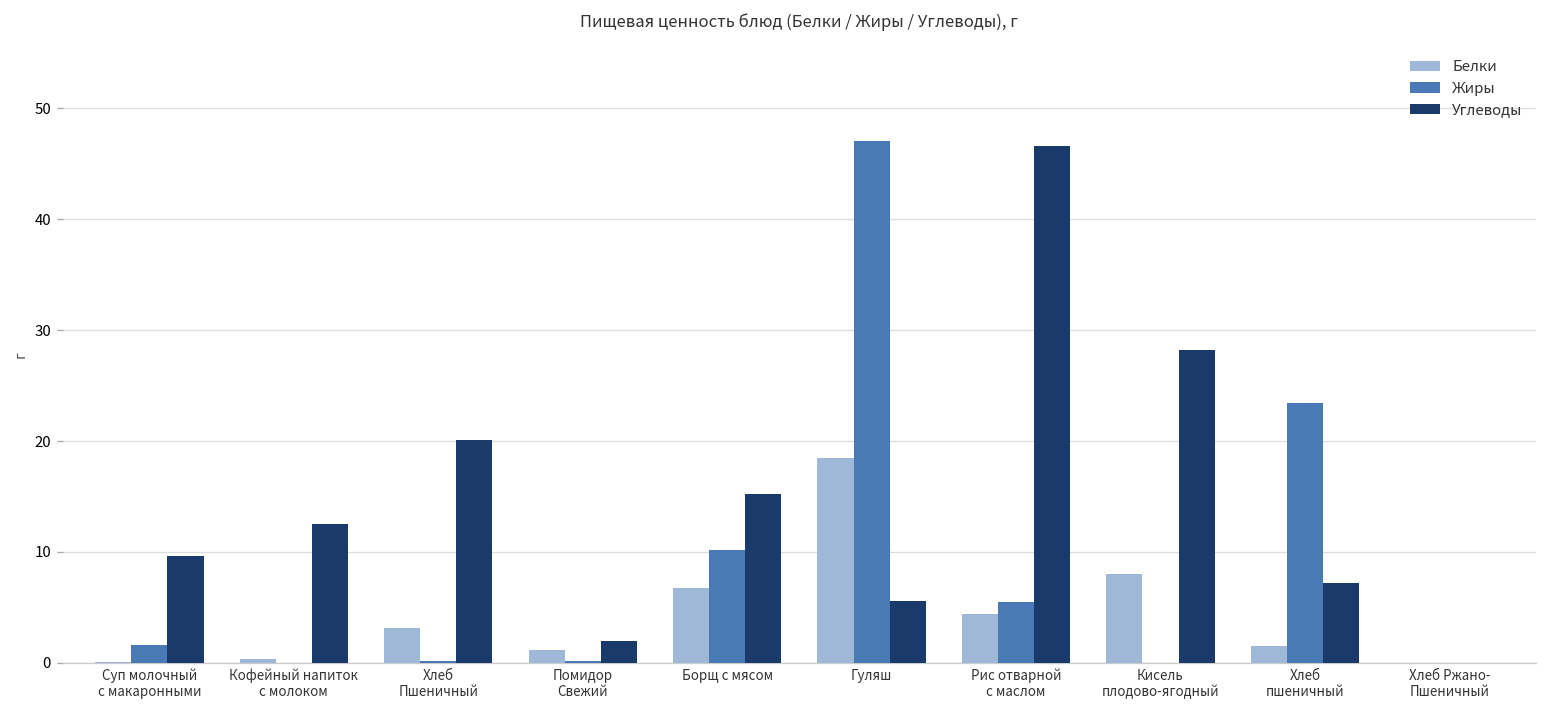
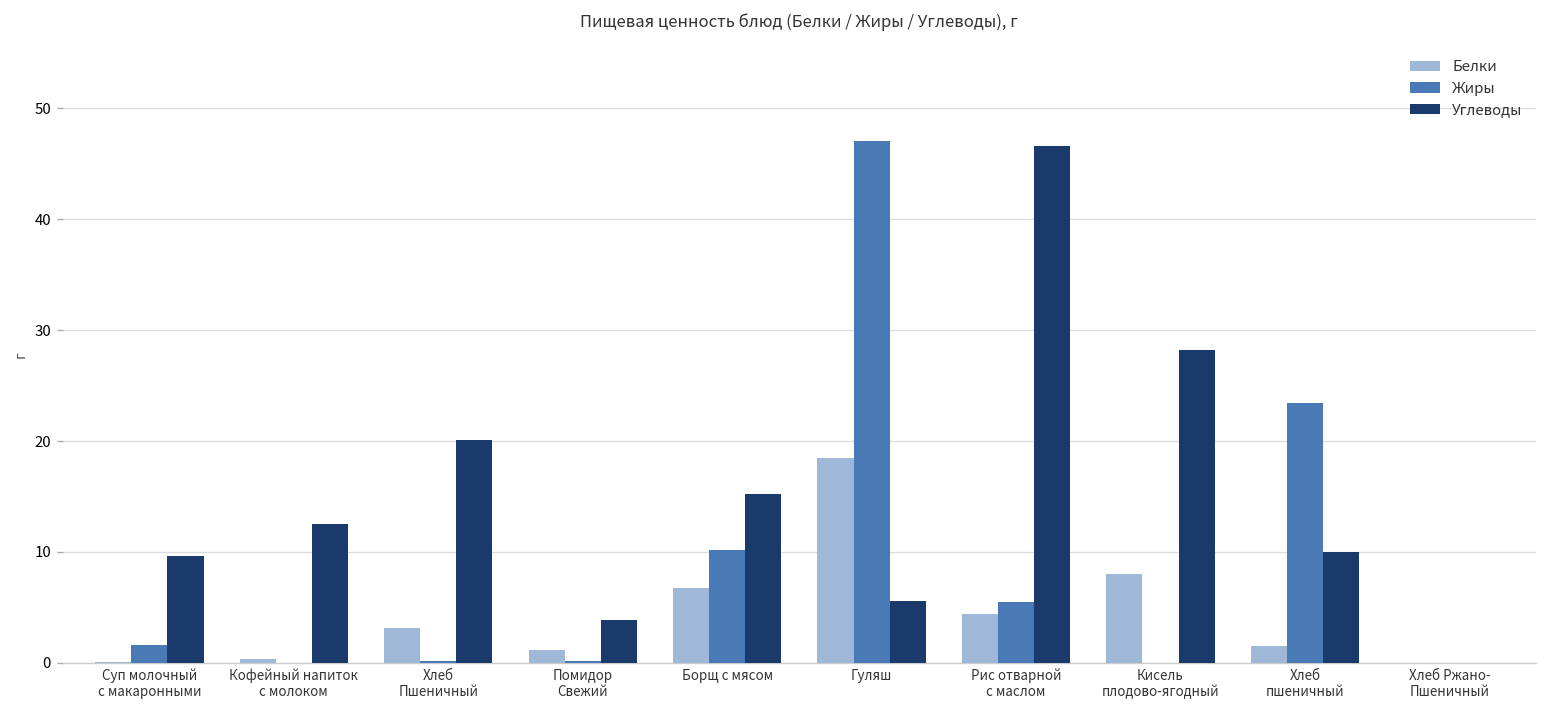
  {
    "Белки": {
      "Кофейный напиток с молоком": 0,
      "Хлеб Пшеничный": 3,
      "Помидор Свежий": 1,
      "Борщ с мясом": 7,
      "Гуляш": 19,
      "Рис отварной с маслом": 4,
      "Кисель плодово-ягодный": 8,
      "Хлеб пшеничный": 2,
      "Хлеб Ржано- Пшеничный": 0
    },
    "Жиры": {
      "Суп молочный с макаронными": 2,
      "Кофейный напиток с молоком": 0,
      "Борщ с мясом": 10,
      "Гуляш": 47,
      "Рис отварной с маслом": 6,
      "Кисель плодово-ягодный": 0,
      "Хлеб пшеничный": 23,
      "Хлеб Ржано- Пшеничный": 0
    },
    "Углеводы": {
      "Суп молочный с макаронными": 10,
      "Кофейный напиток с молоком": 13,
      "Хлеб Пшеничный": 20,
-     "Помидор Свежий": 2,
+     "Помидор Свежий": 4,
      "Борщ с мясом": 15,
      "Гуляш": 6,
      "Рис отварной с маслом": 47,
      "Кисель плодово-ягодный": 28,
-     "Хлеб пшеничный": 7,
+     "Хлеб пшеничный": 10,
      "Хлеб Ржано- Пшеничный": 0
    }
  }
